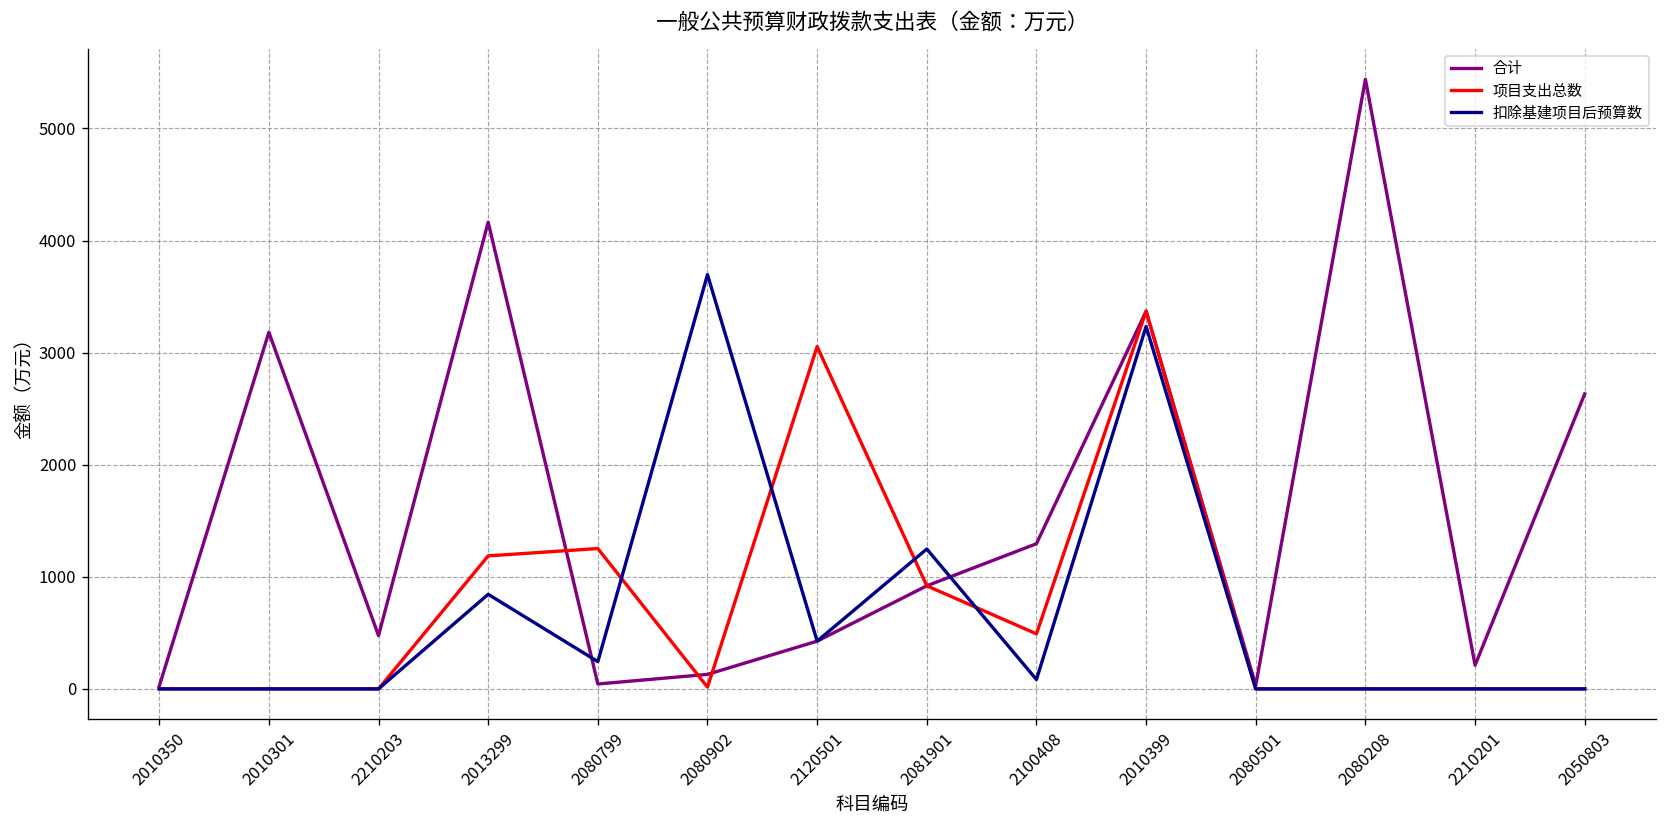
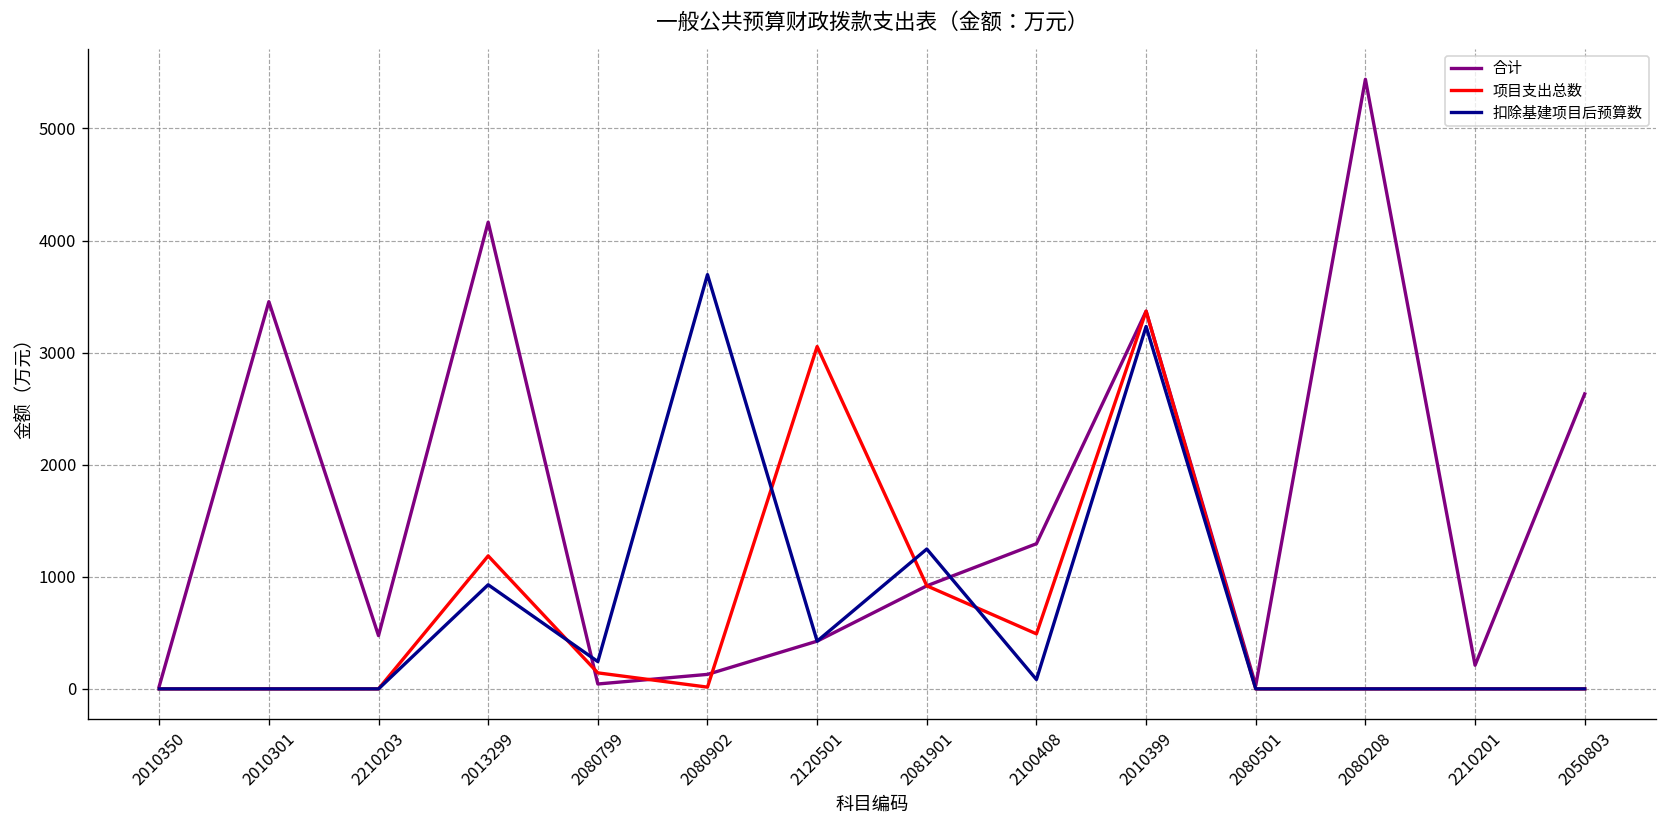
  {
    "合计": {
-     "2010301": 3200,
+     "2010301": 3500,
      "2210203": 500,
      "2013299": 4200,
      "2080799": 0,
      "2080902": 100,
      "2100408": 1300,
      "2080501": 0,
      "2080208": 5400,
      "2210201": 200,
      "2050803": 2600
    },
    "项目支出总数": {
      "2013299": 1200,
-     "2080799": 1300,
+     "2080799": 100,
      "2080902": 0,
      "2120501": 3100,
      "2100408": 500
    },
    "扣除基建项目后预算数": {
-     "2013299": 800,
+     "2013299": 900,
      "2080799": 200,
      "2080902": 3700,
      "2081901": 1200,
      "2100408": 100,
      "2010399": 3200
    }
  }
